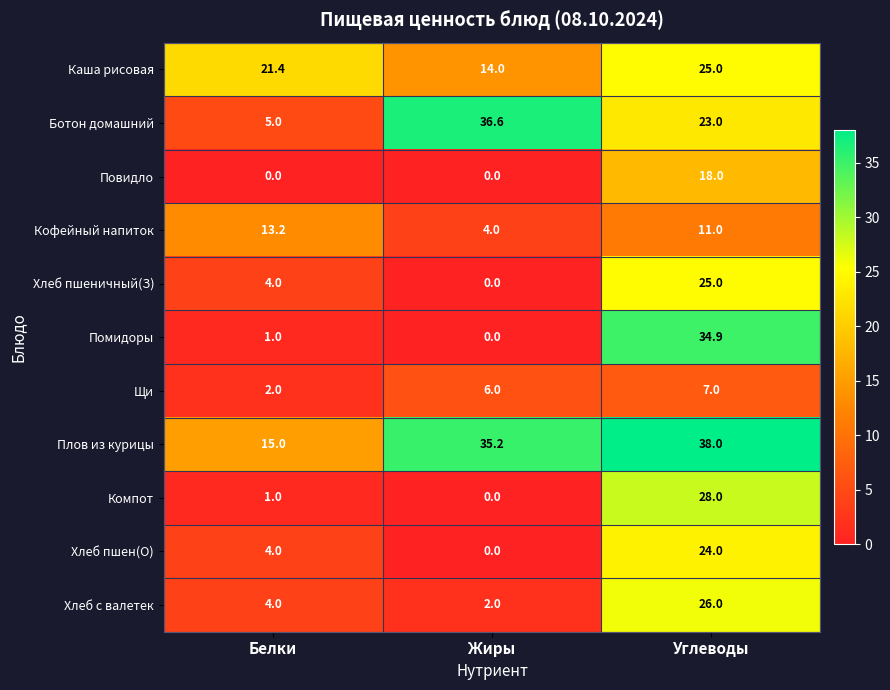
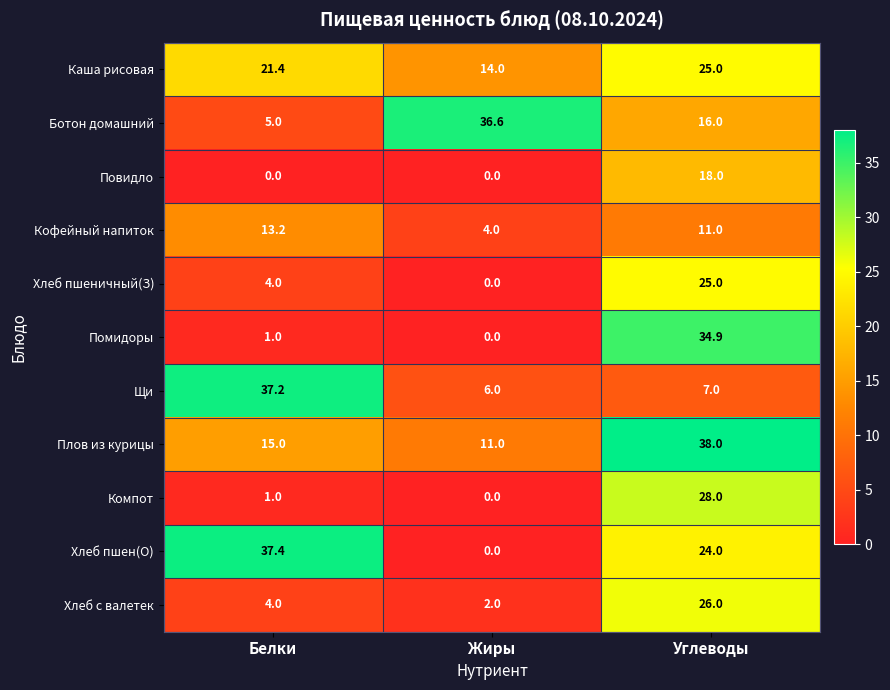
  {
    "Каша рисовая": {
      "Белки": 21.4,
      "Жиры": 14.0,
      "Углеводы": 25.0
    },
    "Ботон домашний": {
      "Белки": 5.0,
      "Жиры": 36.6,
-     "Углеводы": 23.0
+     "Углеводы": 16.0
    },
    "Повидло": {
      "Белки": 0.0,
      "Жиры": 0.0,
      "Углеводы": 18.0
    },
    "Кофейный напиток": {
      "Белки": 13.2,
      "Жиры": 4.0,
      "Углеводы": 11.0
    },
    "Хлеб пшеничный(З)": {
      "Белки": 4.0,
      "Жиры": 0.0,
      "Углеводы": 25.0
    },
    "Помидоры": {
      "Белки": 1.0,
      "Жиры": 0.0,
      "Углеводы": 34.9
    },
    "Щи": {
-     "Белки": 2.0,
+     "Белки": 37.2,
      "Жиры": 6.0,
      "Углеводы": 7.0
    },
    "Плов из курицы": {
      "Белки": 15.0,
-     "Жиры": 35.2,
+     "Жиры": 11.0,
      "Углеводы": 38.0
    },
    "Компот": {
      "Белки": 1.0,
      "Жиры": 0.0,
      "Углеводы": 28.0
    },
    "Хлеб пшен(О)": {
-     "Белки": 4.0,
+     "Белки": 37.4,
      "Жиры": 0.0,
      "Углеводы": 24.0
    },
    "Хлеб с валетек": {
      "Белки": 4.0,
      "Жиры": 2.0,
      "Углеводы": 26.0
    }
  }
